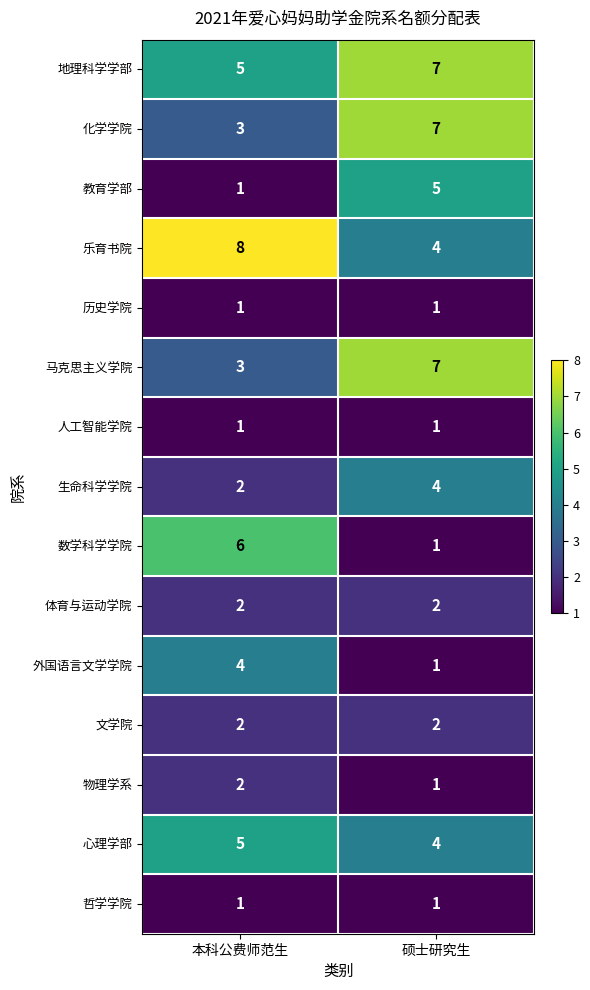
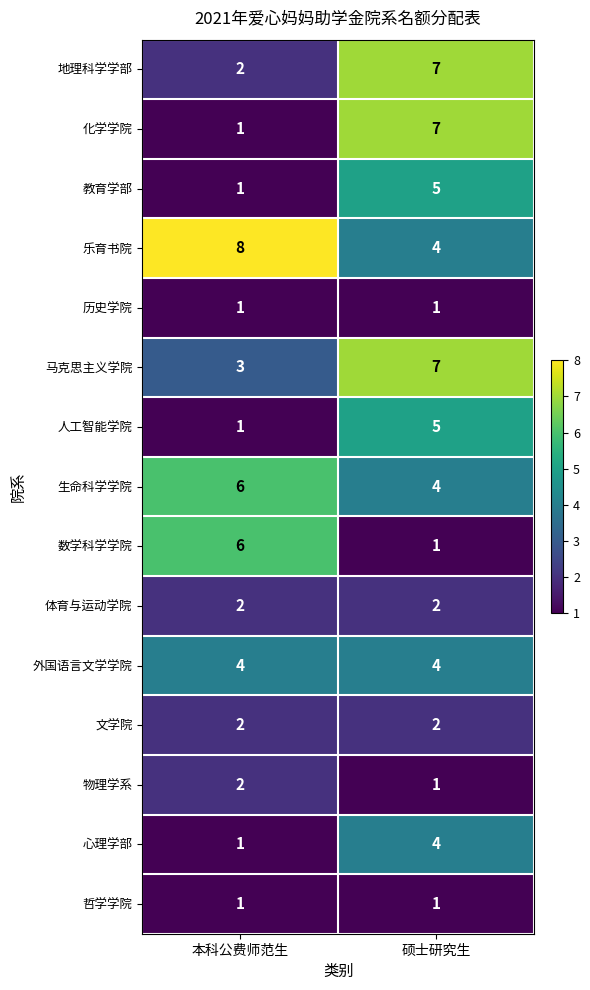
  {
    "地理科学学部": {
-     "本科公费师范生": 5,
+     "本科公费师范生": 2,
      "硕士研究生": 7
    },
    "化学学院": {
-     "本科公费师范生": 3,
+     "本科公费师范生": 1,
      "硕士研究生": 7
    },
    "教育学部": {
      "本科公费师范生": 1,
      "硕士研究生": 5
    },
    "乐育书院": {
      "本科公费师范生": 8,
      "硕士研究生": 4
    },
    "历史学院": {
      "本科公费师范生": 1,
      "硕士研究生": 1
    },
    "马克思主义学院": {
      "本科公费师范生": 3,
      "硕士研究生": 7
    },
    "人工智能学院": {
      "本科公费师范生": 1,
-     "硕士研究生": 1
+     "硕士研究生": 5
    },
    "生命科学学院": {
-     "本科公费师范生": 2,
+     "本科公费师范生": 6,
      "硕士研究生": 4
    },
    "数学科学学院": {
      "本科公费师范生": 6,
      "硕士研究生": 1
    },
    "体育与运动学院": {
      "本科公费师范生": 2,
      "硕士研究生": 2
    },
    "外国语言文学学院": {
      "本科公费师范生": 4,
-     "硕士研究生": 1
+     "硕士研究生": 4
    },
    "文学院": {
      "本科公费师范生": 2,
      "硕士研究生": 2
    },
    "物理学系": {
      "本科公费师范生": 2,
      "硕士研究生": 1
    },
    "心理学部": {
-     "本科公费师范生": 5,
+     "本科公费师范生": 1,
      "硕士研究生": 4
    },
    "哲学学院": {
      "本科公费师范生": 1,
      "硕士研究生": 1
    }
  }
